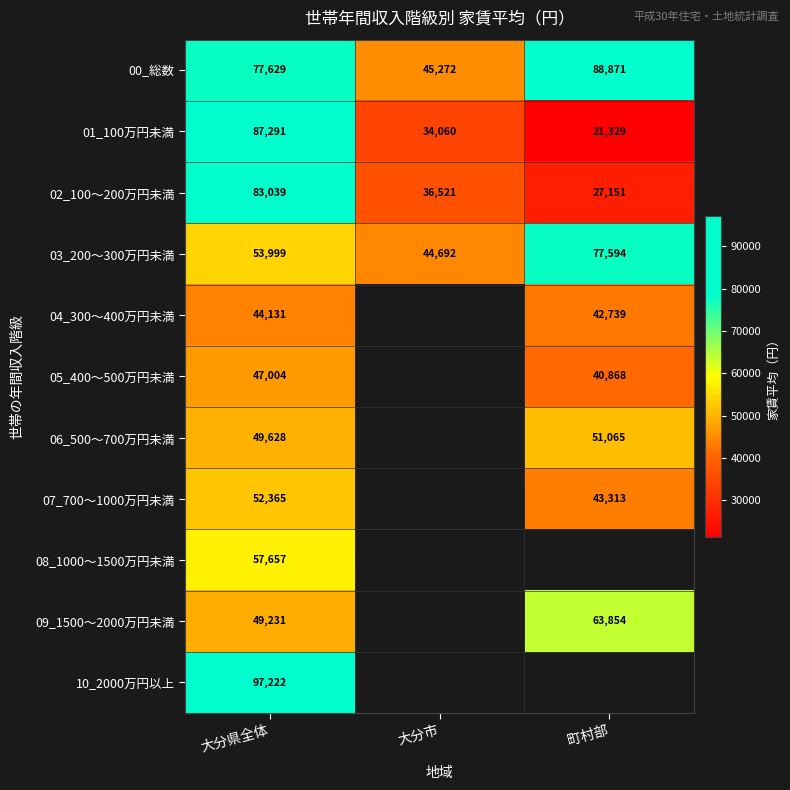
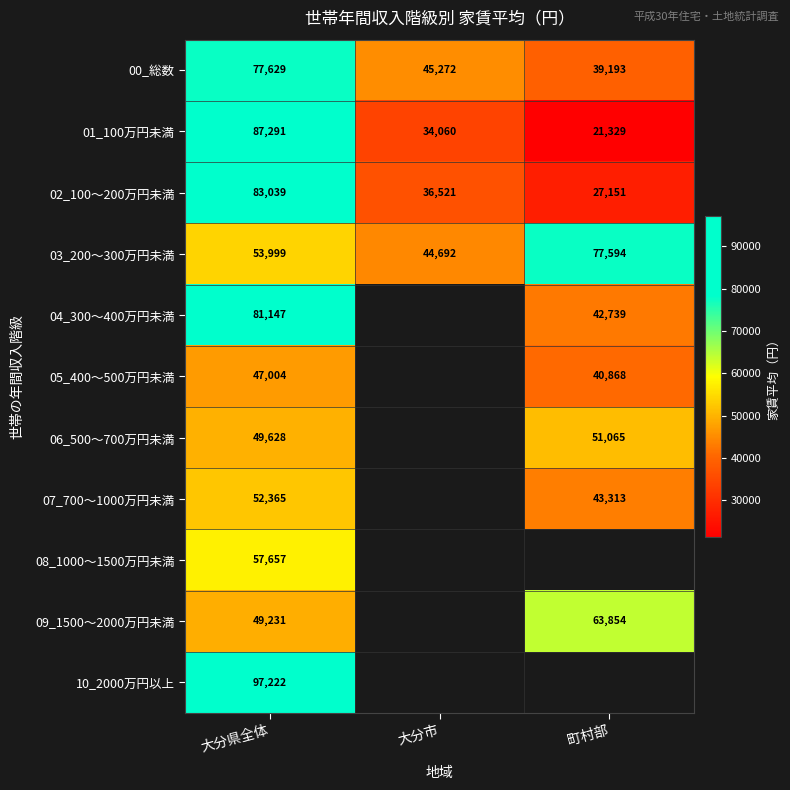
  {
    "00_総数": {
      "大分県全体": "77,629",
      "大分市": "45,272",
-     "町村部": "88,871"
+     "町村部": "39,193"
    },
    "01_100万円未満": {
      "大分県全体": "87,291",
      "大分市": "34,060",
      "町村部": "21,329"
    },
    "02_100～200万円未満": {
      "大分県全体": "83,039",
      "大分市": "36,521",
      "町村部": "27,151"
    },
    "03_200～300万円未満": {
      "大分県全体": "53,999",
      "大分市": "44,692",
      "町村部": "77,594"
    },
    "04_300～400万円未満": {
-     "大分県全体": "44,131",
+     "大分県全体": "81,147",
      "町村部": "42,739"
    },
    "05_400～500万円未満": {
      "大分県全体": "47,004",
      "町村部": "40,868"
    },
    "06_500～700万円未満": {
      "大分県全体": "49,628",
      "町村部": "51,065"
    },
    "07_700～1000万円未満": {
      "大分県全体": "52,365",
      "町村部": "43,313"
    },
    "08_1000～1500万円未満": {
      "大分県全体": "57,657"
    },
    "09_1500～2000万円未満": {
      "大分県全体": "49,231",
      "町村部": "63,854"
    },
    "10_2000万円以上": {
      "大分県全体": "97,222"
    }
  }
